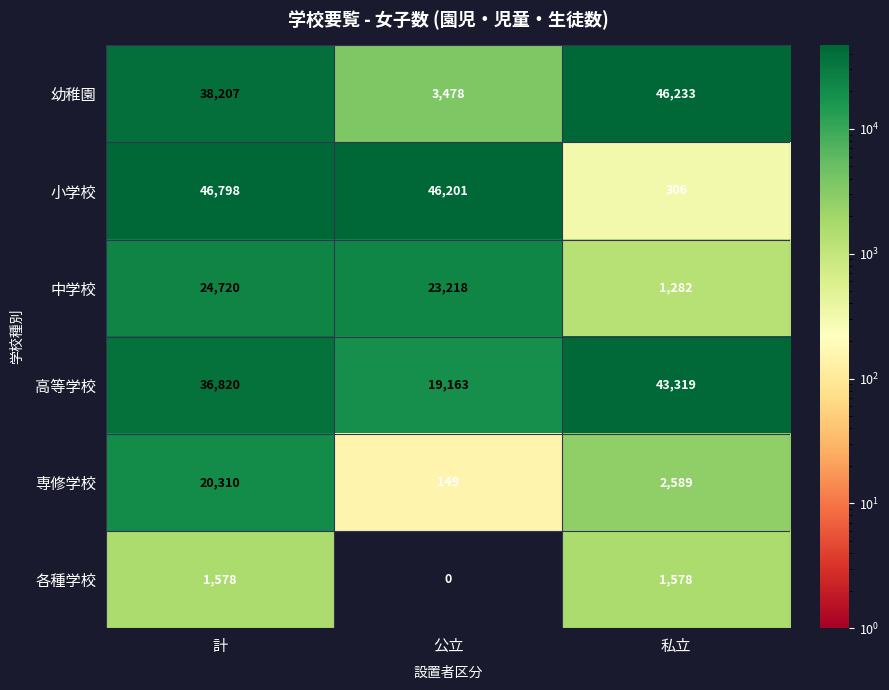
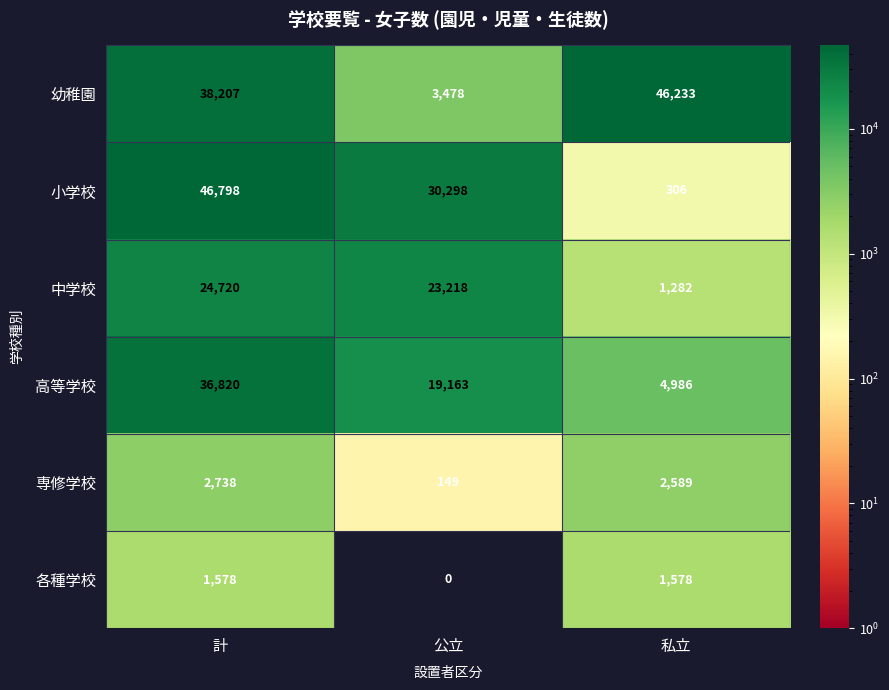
  {
    "幼稚園": {
      "計": "38,207",
      "公立": "3,478",
      "私立": "46,233"
    },
    "小学校": {
      "計": "46,798",
-     "公立": "46,201",
+     "公立": "30,298",
      "私立": "306"
    },
    "中学校": {
      "計": "24,720",
      "公立": "23,218",
      "私立": "1,282"
    },
    "高等学校": {
      "計": "36,820",
      "公立": "19,163",
-     "私立": "43,319"
+     "私立": "4,986"
    },
    "専修学校": {
-     "計": "20,310",
+     "計": "2,738",
      "公立": "149",
      "私立": "2,589"
    },
    "各種学校": {
      "計": "1,578",
      "公立": "0",
      "私立": "1,578"
    }
  }
